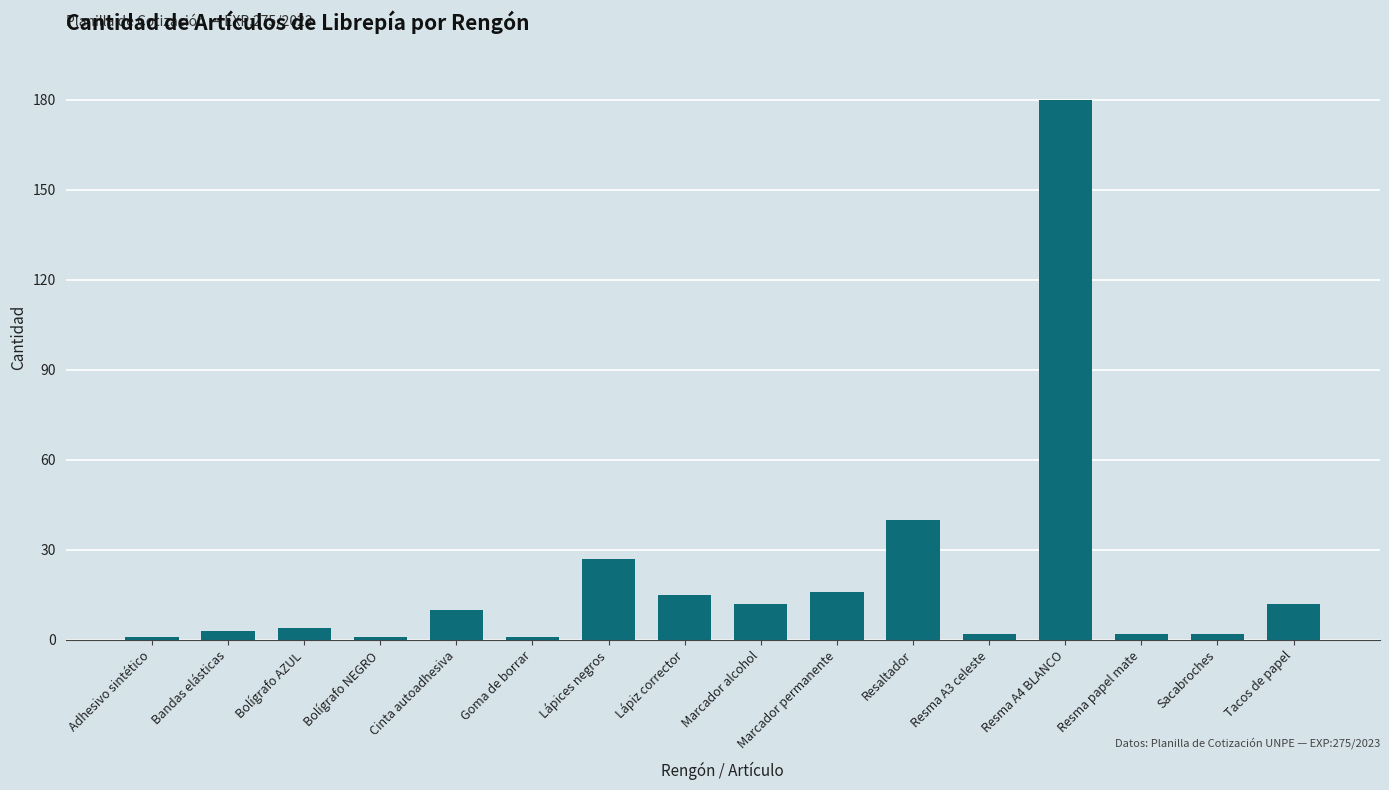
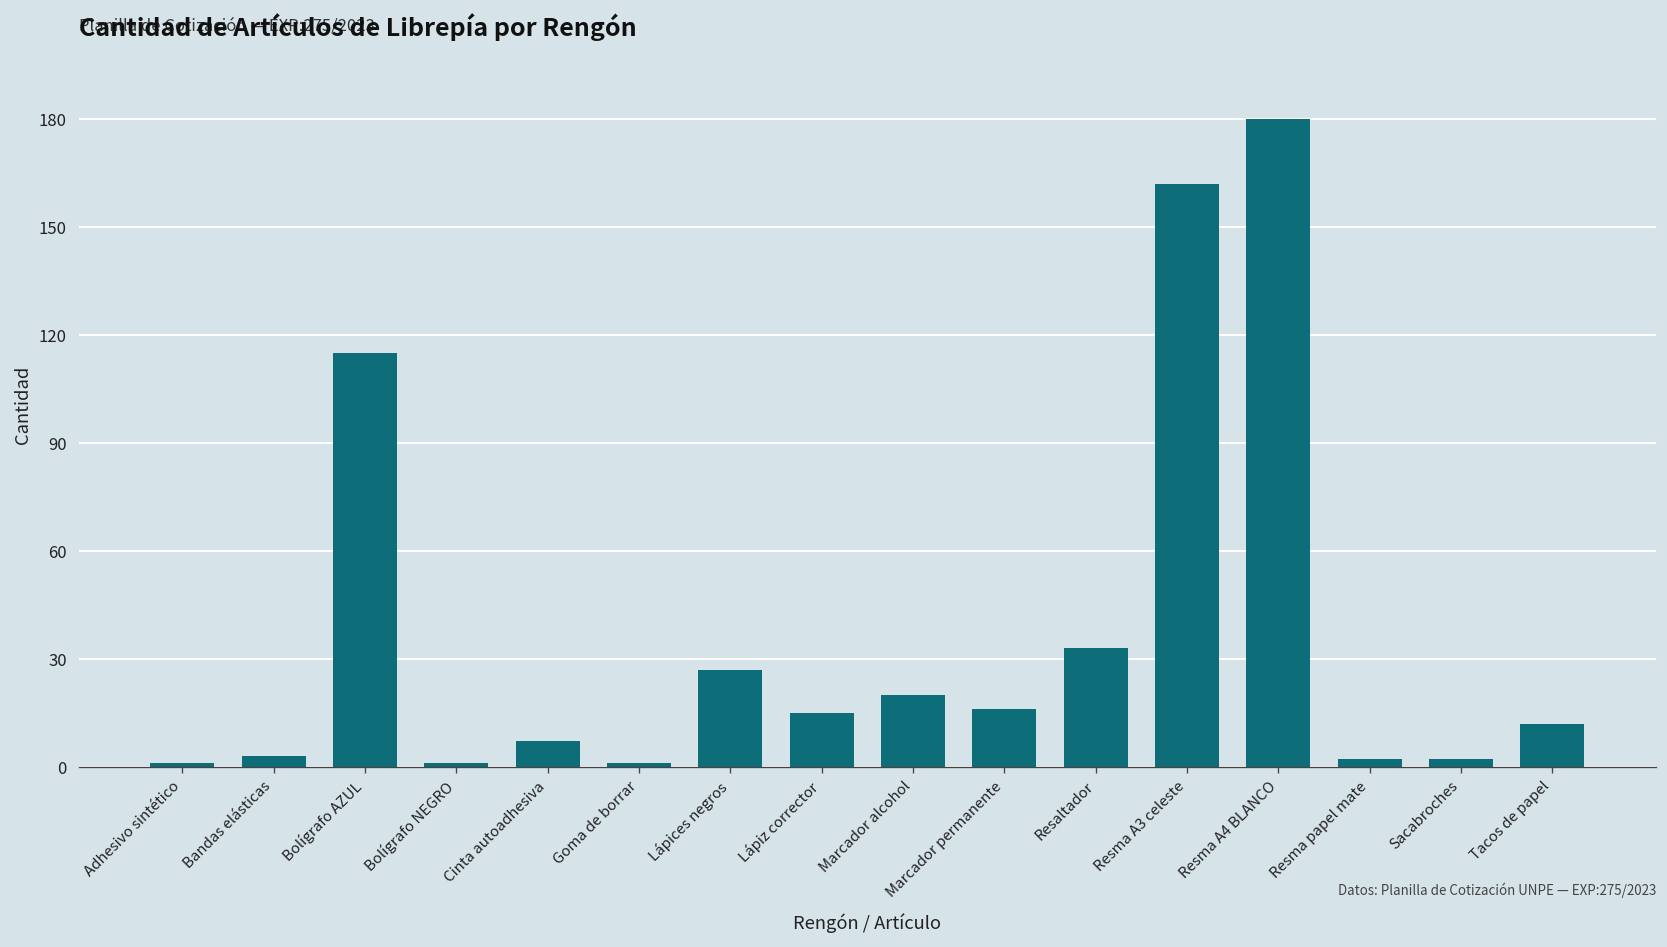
  {
    "Adhesivo sintético": 1,
    "Bandas elásticas": 3,
-   "Bolígrafo AZUL": 4,
+   "Bolígrafo AZUL": 115,
    "Bolígrafo NEGRO": 1,
-   "Cinta autoadhesiva": 10,
+   "Cinta autoadhesiva": 7,
    "Goma de borrar": 1,
    "Lápices negros": 27,
    "Lápiz corrector": 15,
-   "Marcador alcohol": 12,
+   "Marcador alcohol": 20,
    "Marcador permanente": 16,
-   "Resaltador": 40,
-   "Resma A3 celeste": 2,
+   "Resaltador": 33,
+   "Resma A3 celeste": 162,
    "Resma A4 BLANCO": 180,
    "Resma papel mate": 2,
    "Sacabroches": 2,
    "Tacos de papel": 12
  }
